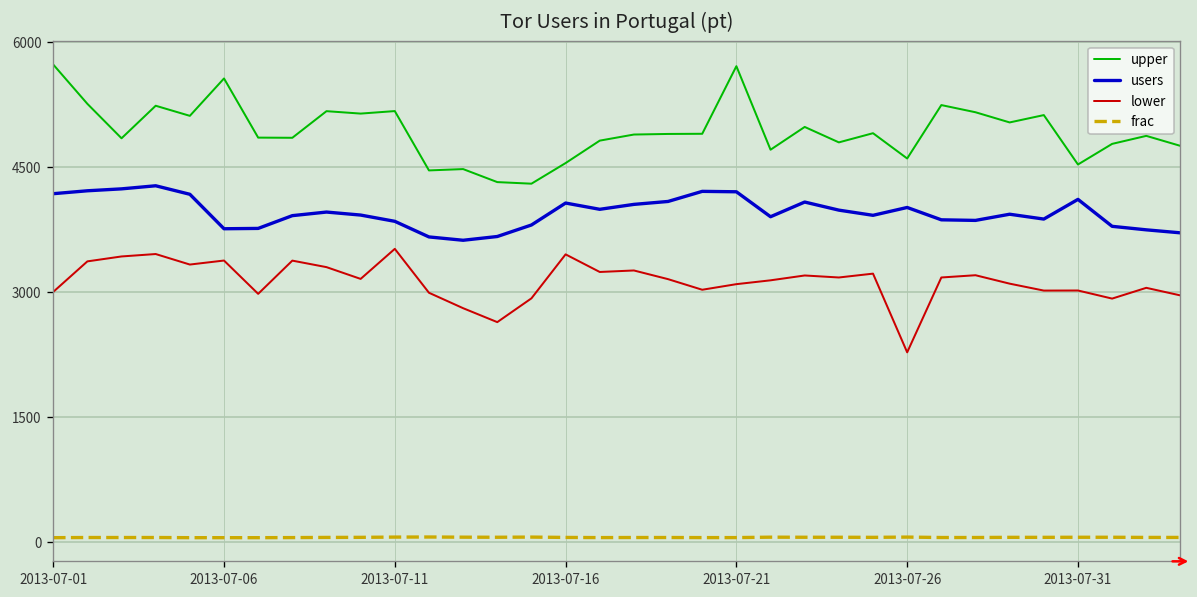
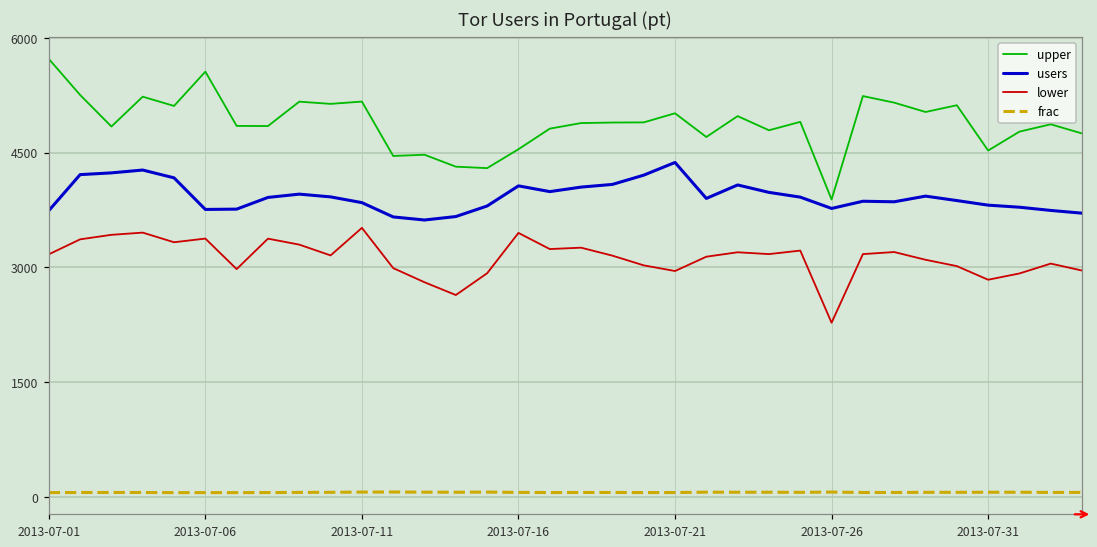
  {
    "upper": {
      "2013-07-01": 5700,
      "2013-07-06": 5600,
      "2013-07-11": 5200,
      "2013-07-16": 4500,
-     "2013-07-21": 5700,
-     "2013-07-26": 4600,
+     "2013-07-21": 5000,
+     "2013-07-26": 3900,
      "2013-07-31": 4500
    },
    "users": {
-     "2013-07-01": 4200,
+     "2013-07-01": 3700,
      "2013-07-06": 3800,
      "2013-07-11": 3800,
      "2013-07-16": 4100,
-     "2013-07-21": 4200,
-     "2013-07-26": 4000,
-     "2013-07-31": 4100
+     "2013-07-21": 4400,
+     "2013-07-26": 3800,
+     "2013-07-31": 3800
    },
    "lower": {
-     "2013-07-01": 3000,
+     "2013-07-01": 3200,
      "2013-07-06": 3400,
      "2013-07-11": 3500,
      "2013-07-16": 3500,
-     "2013-07-21": 3100,
+     "2013-07-21": 3000,
      "2013-07-26": 2300,
-     "2013-07-31": 3000
+     "2013-07-31": 2800
    },
    "frac": {
      "2013-07-01": 100,
      "2013-07-06": 100,
      "2013-07-11": 100,
      "2013-07-16": 100,
      "2013-07-21": 100,
      "2013-07-26": 100,
      "2013-07-31": 100
    }
  }
